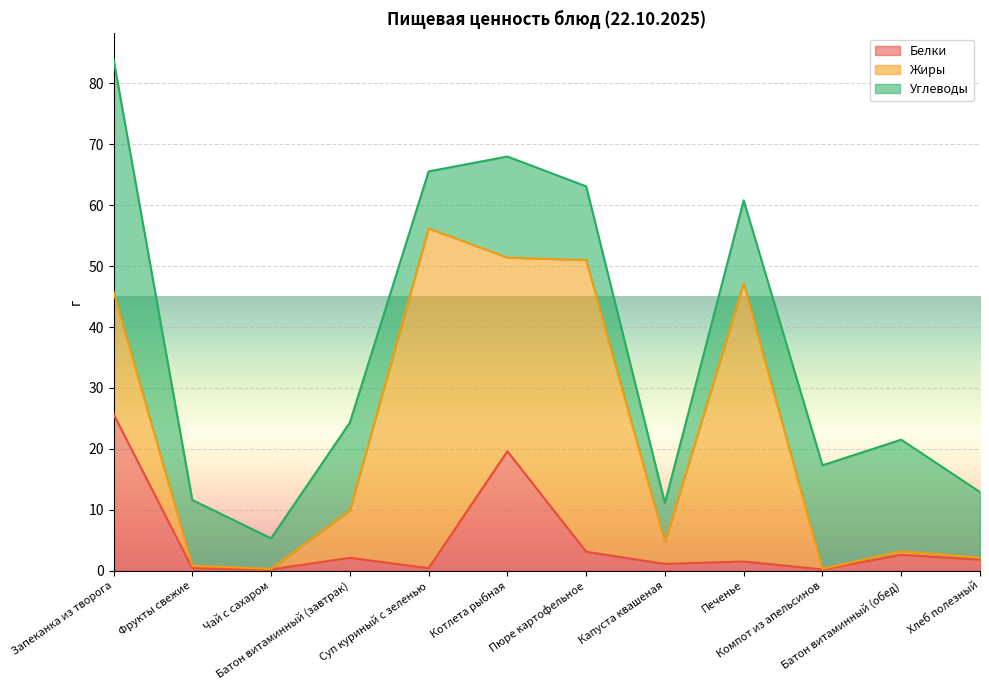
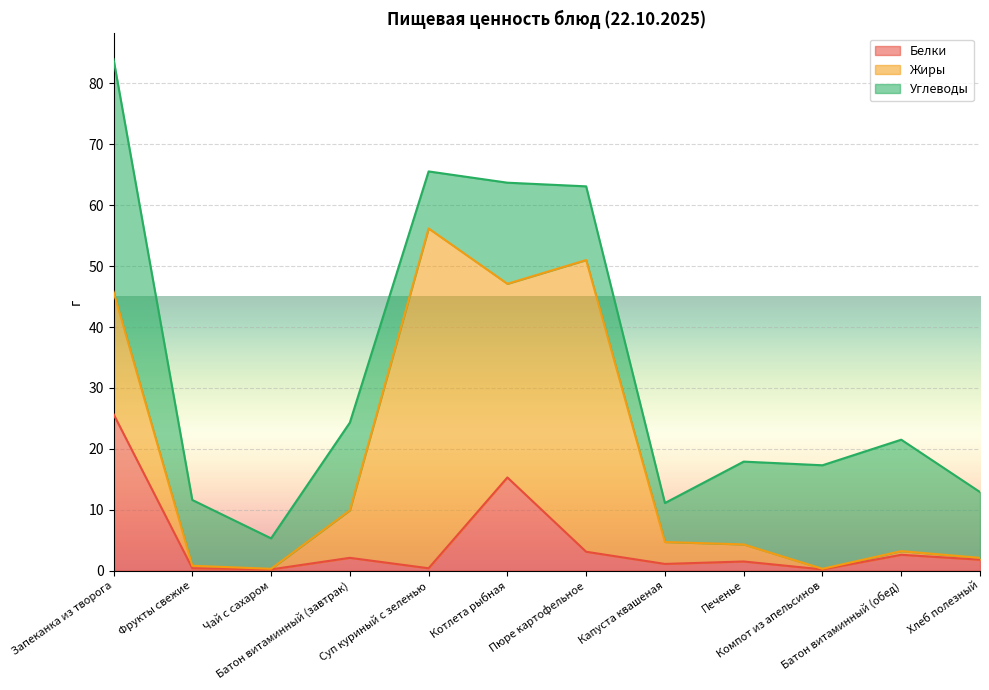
  {
    "Белки": {
      "Запеканка из творога": 26,
      "Батон витаминный (завтрак)": 2,
      "Суп куриный с зеленью": 0,
-     "Котлета рыбная": 20,
+     "Котлета рыбная": 15,
      "Пюре картофельное": 3,
      "Капуста квашеная": 1,
      "Печенье": 2,
      "Батон витаминный (обед)": 3
    },
    "Жиры": {
      "Запеканка из творога": 20,
      "Батон витаминный (завтрак)": 8,
      "Суп куриный с зеленью": 56,
      "Котлета рыбная": 32,
      "Пюре картофельное": 48,
      "Капуста квашеная": 4,
-     "Печенье": 46,
+     "Печенье": 3,
      "Батон витаминный (обед)": 1
    },
    "Углеводы": {
      "Запеканка из творога": 38,
      "Фрукты свежие": 11,
      "Чай с сахаром": 5,
      "Батон витаминный (завтрак)": 14,
      "Суп куриный с зеленью": 9,
      "Котлета рыбная": 17,
      "Пюре картофельное": 12,
      "Капуста квашеная": 6,
      "Печенье": 14,
      "Компот из апельсинов": 17,
      "Батон витаминный (обед)": 18,
      "Хлеб полезный": 11
    }
  }
